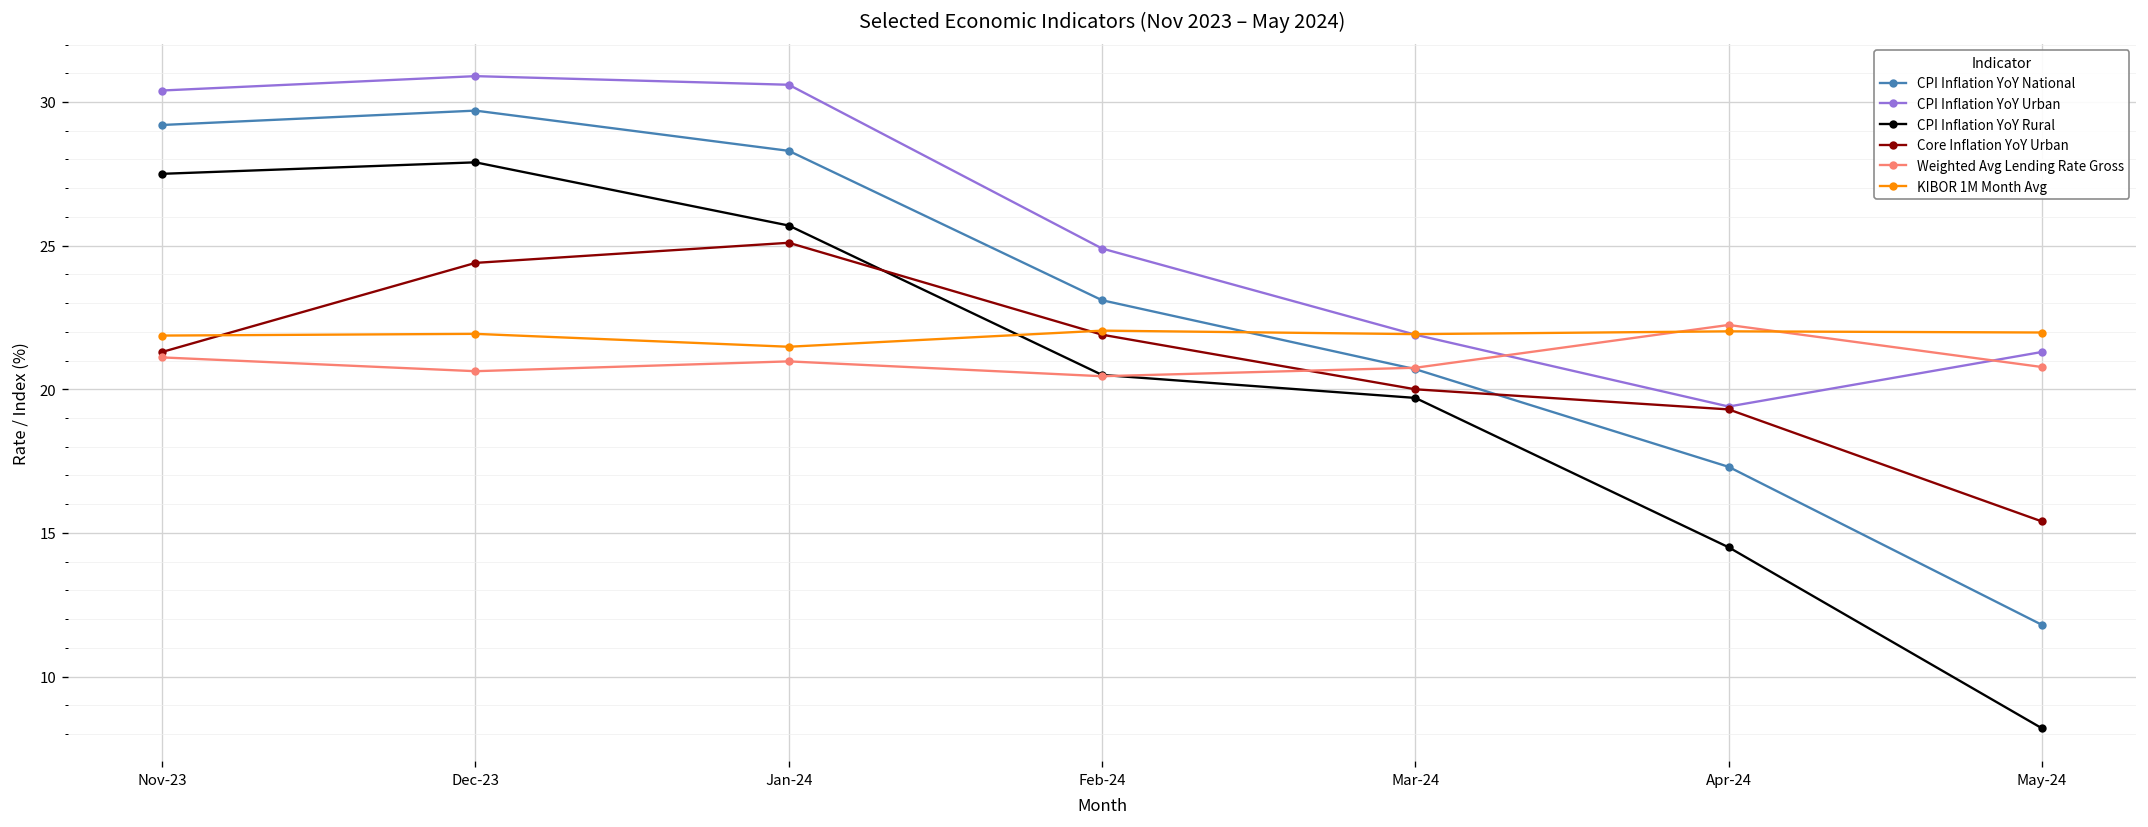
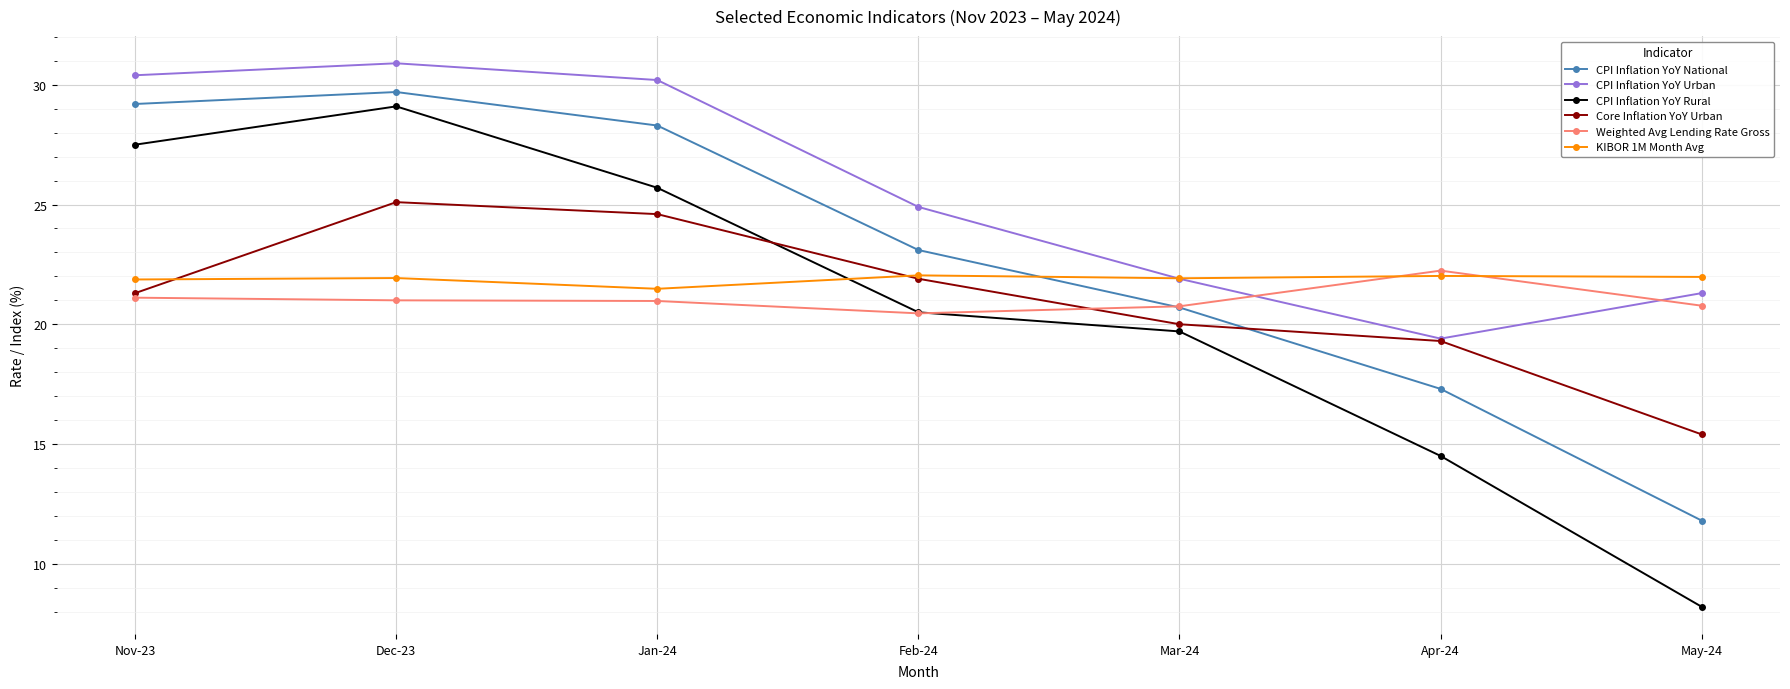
  {
    "CPI Inflation YoY National": {
      "Nov-23": 29.2,
      "Dec-23": 29.7,
      "Jan-24": 28.3,
      "Feb-24": 23.1,
      "Apr-24": 17.3,
      "May-24": 11.8
    },
    "CPI Inflation YoY Urban": {
      "Nov-23": 30.4,
      "Dec-23": 30.9,
-     "Jan-24": 30.6,
+     "Jan-24": 30.2,
      "Feb-24": 24.9,
      "May-24": 21.3
    },
    "CPI Inflation YoY Rural": {
      "Nov-23": 27.5,
-     "Dec-23": 27.9,
+     "Dec-23": 29.1,
      "Jan-24": 25.7,
      "Mar-24": 19.7,
      "Apr-24": 14.5,
      "May-24": 8.2
    },
    "Core Inflation YoY Urban": {
      "Nov-23": 21.3,
-     "Dec-23": 24.4,
-     "Jan-24": 25.1,
+     "Dec-23": 25.1,
+     "Jan-24": 24.6,
      "Feb-24": 21.9,
      "Mar-24": 20.0,
      "May-24": 15.4
    },
    "Weighted Avg Lending Rate Gross": {
      "Nov-23": 21.1,
-     "Dec-23": 20.6,
+     "Dec-23": 21.0,
      "Jan-24": 21.0,
      "Apr-24": 22.2,
      "May-24": 20.8
    },
    "KIBOR 1M Month Avg": {
      "Nov-23": 21.9,
      "Dec-23": 21.9,
      "Jan-24": 21.5,
      "Feb-24": 22.0,
      "Apr-24": 22.0,
      "May-24": 22.0
    }
  }
